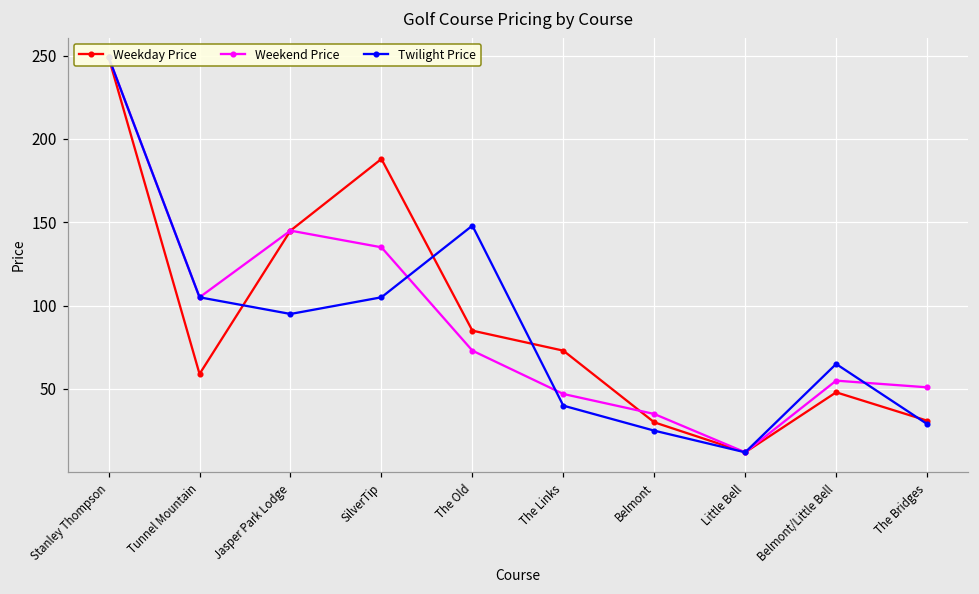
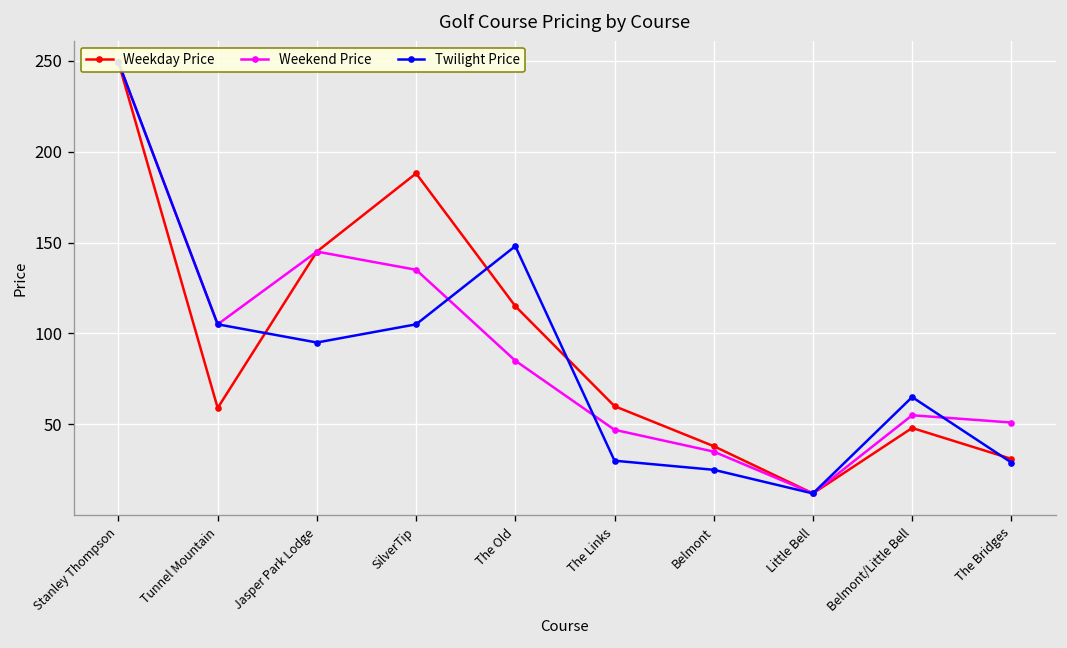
  {
    "Weekday Price": {
      "Tunnel Mountain": 59,
      "SilverTip": 188,
-     "The Old": 85,
-     "The Links": 73,
-     "Belmont": 30,
+     "The Old": 115,
+     "The Links": 60,
+     "Belmont": 38,
      "Belmont/Little Bell": 48,
      "The Bridges": 31
    },
    "Weekend Price": {
      "SilverTip": 135,
-     "The Old": 73,
+     "The Old": 85,
      "The Links": 47,
      "Belmont": 35,
      "Belmont/Little Bell": 55,
      "The Bridges": 51
    },
    "Twilight Price": {
      "Jasper Park Lodge": 95,
      "SilverTip": 105,
      "The Old": 148,
-     "The Links": 40,
+     "The Links": 30,
      "Belmont": 25,
      "Belmont/Little Bell": 65,
      "The Bridges": 29
    }
  }
